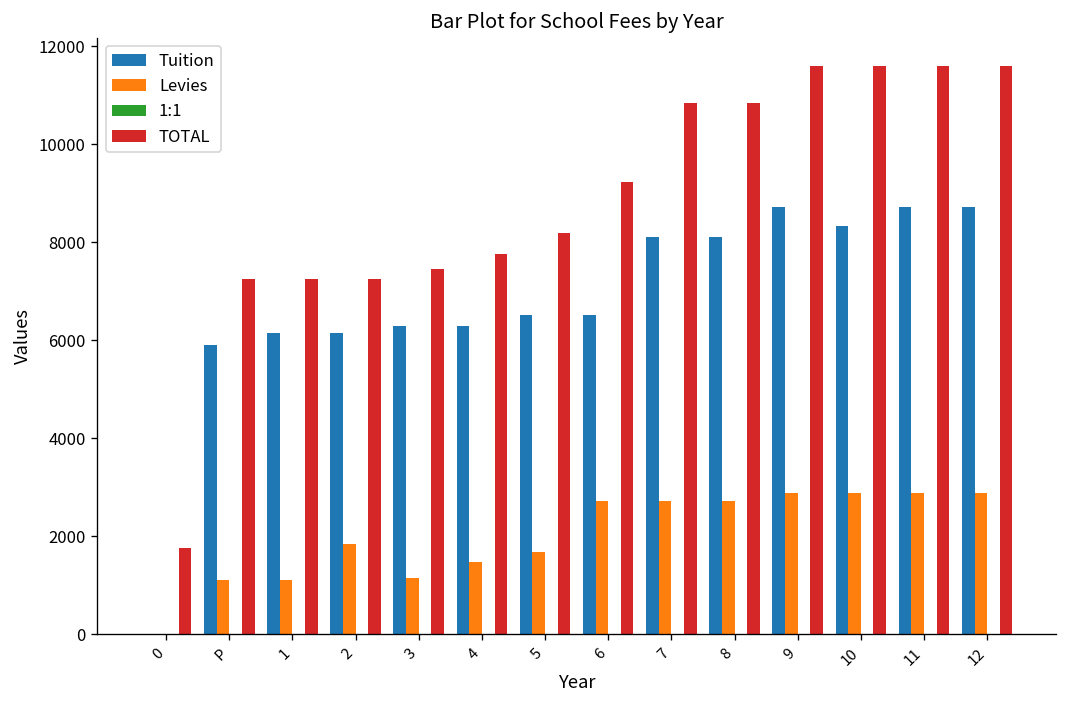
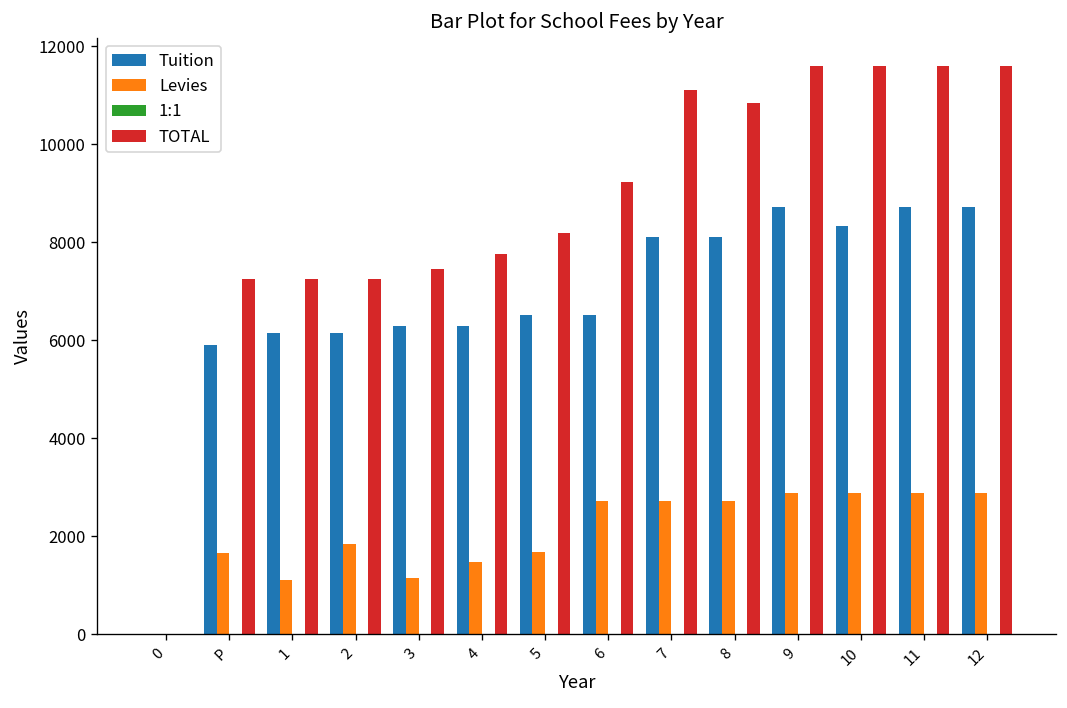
  {
    "Tuition": {
      "0": 0,
      "P": 5900,
      "1": 6100,
      "2": 6100,
      "3": 6300,
      "4": 6300,
      "5": 6500,
      "6": 6500,
      "7": 8100,
      "8": 8100,
      "9": 8700,
      "10": 8300,
      "11": 8700,
      "12": 8700
    },
    "Levies": {
      "0": 0,
-     "P": 1100,
+     "P": 1700,
      "1": 1100,
      "2": 1800,
      "3": 1200,
      "4": 1500,
      "5": 1700,
      "6": 2700,
      "7": 2700,
      "8": 2700,
      "9": 2900,
      "10": 2900,
      "11": 2900,
      "12": 2900
    },
    "1:1": {
      "0": 0,
      "P": 0,
      "1": 0,
      "2": 0,
      "3": 0,
      "4": 0,
      "5": 0,
      "6": 0,
      "7": 0,
      "8": 0,
      "9": 0,
      "10": 0,
      "11": 0,
      "12": 0
    },
    "TOTAL": {
-     "0": 1800,
+     "0": 0,
      "P": 7300,
      "1": 7300,
      "2": 7300,
      "3": 7500,
      "4": 7800,
      "5": 8200,
      "6": 9200,
-     "7": 10800,
+     "7": 11100,
      "8": 10800,
      "9": 11600,
      "10": 11600,
      "11": 11600,
      "12": 11600
    }
  }
